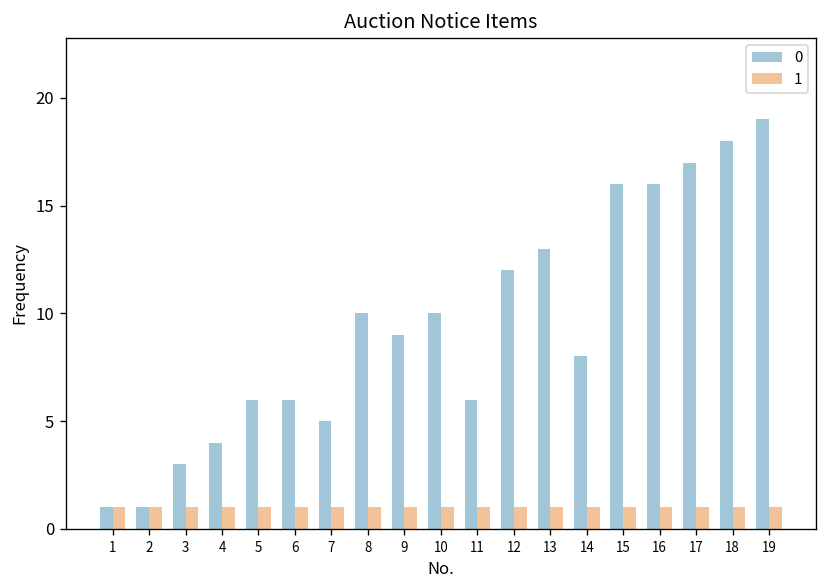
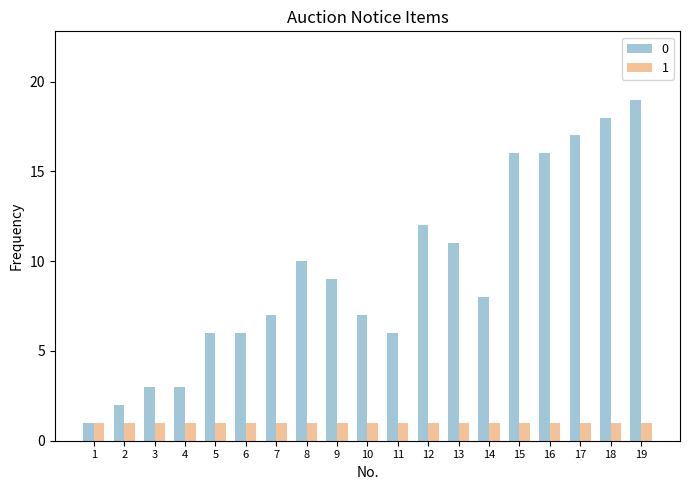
  {
    "0": {
      "1": 1,
-     "2": 1,
+     "2": 2,
      "3": 3,
-     "4": 4,
+     "4": 3,
      "5": 6,
      "6": 6,
-     "7": 5,
+     "7": 7,
      "8": 10,
      "9": 9,
-     "10": 10,
+     "10": 7,
      "11": 6,
      "12": 12,
-     "13": 13,
+     "13": 11,
      "14": 8,
      "15": 16,
      "16": 16,
      "17": 17,
      "18": 18,
      "19": 19
    },
    "1": {
      "1": 1,
      "2": 1,
      "3": 1,
      "4": 1,
      "5": 1,
      "6": 1,
      "7": 1,
      "8": 1,
      "9": 1,
      "10": 1,
      "11": 1,
      "12": 1,
      "13": 1,
      "14": 1,
      "15": 1,
      "16": 1,
      "17": 1,
      "18": 1,
      "19": 1
    }
  }
